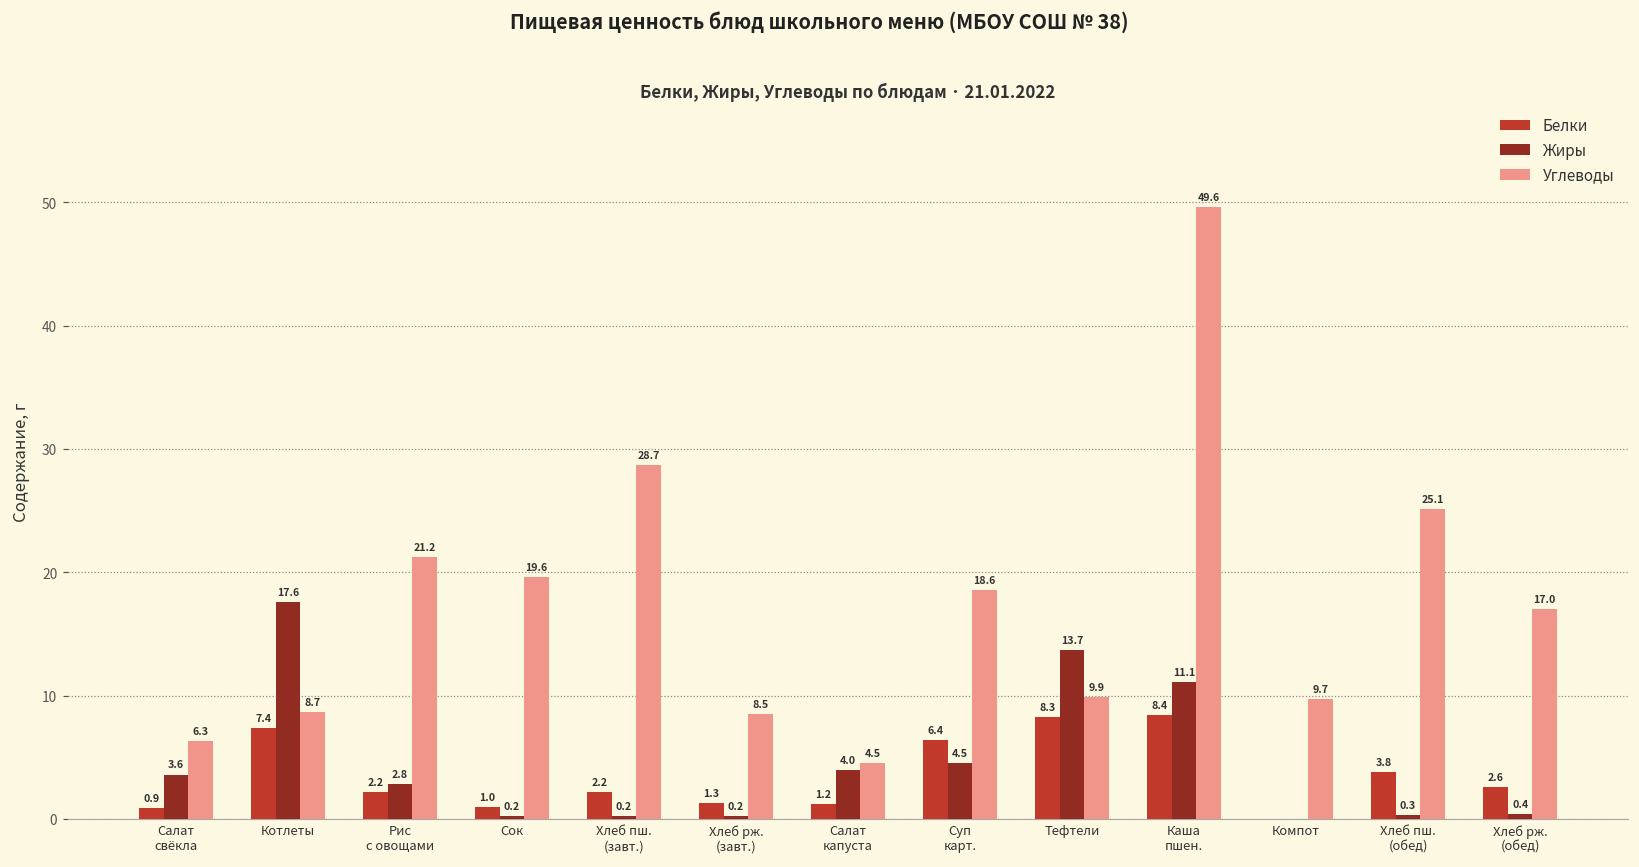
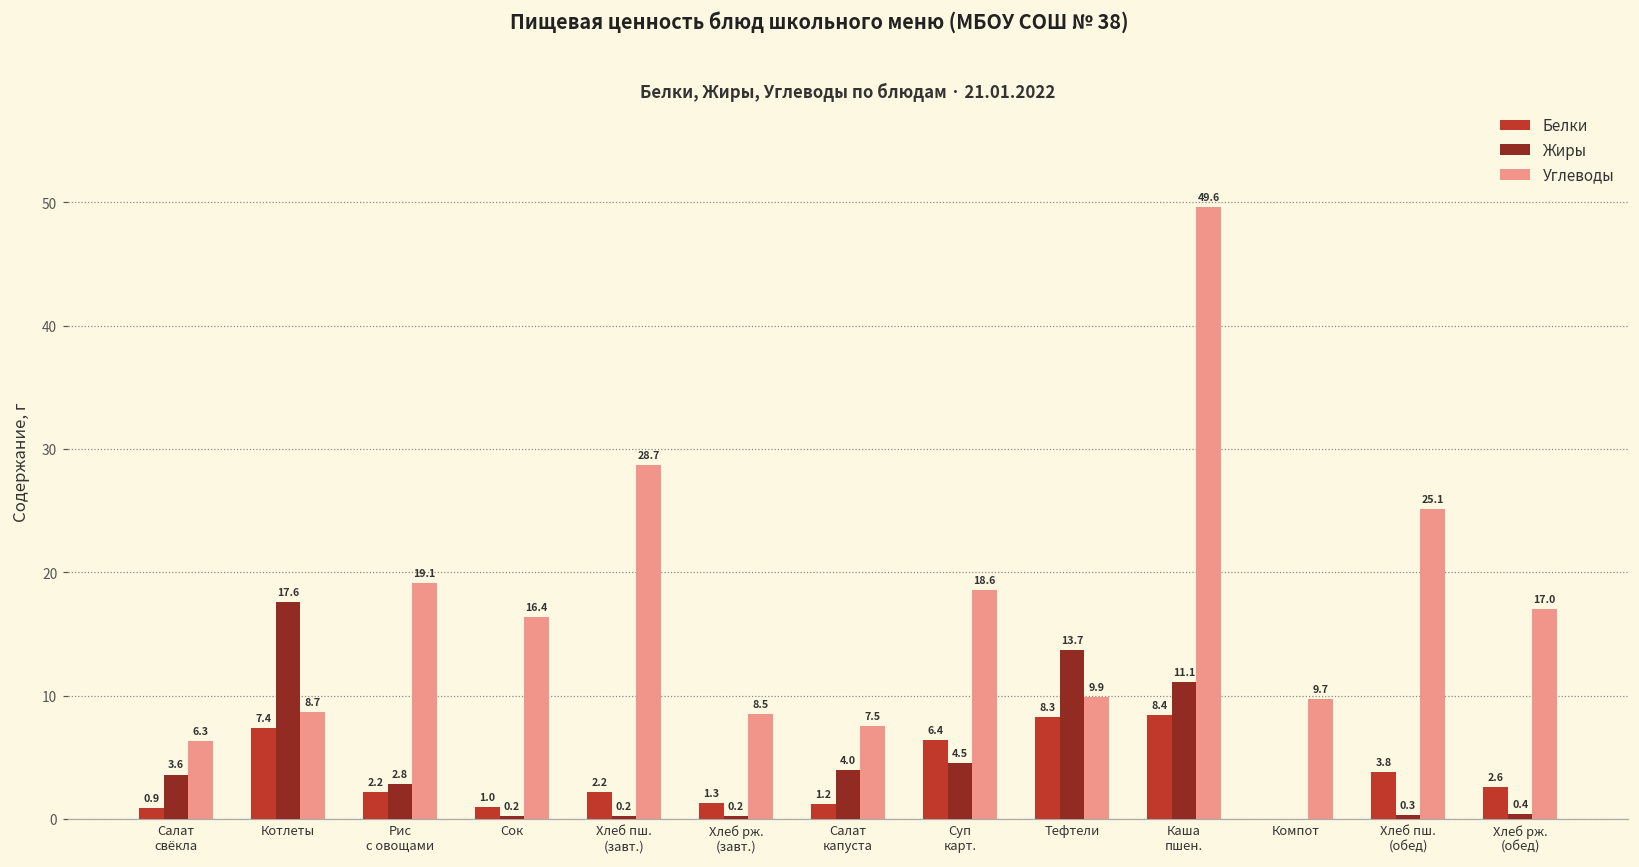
  {
    "Углеводы": {
      "Салат свёкла": 6.3,
      "Котлеты": 8.7,
-     "Рис с овощами": 21.2,
-     "Сок": 19.6,
+     "Рис с овощами": 19.1,
+     "Сок": 16.4,
      "Хлеб пш. (завт.)": 28.7,
      "Хлеб рж. (завт.)": 8.5,
-     "Салат капуста": 4.5,
+     "Салат капуста": 7.5,
      "Суп карт.": 18.6,
      "Тефтели": 9.9,
      "Каша пшен.": 49.6,
      "Компот": 9.7,
      "Хлеб пш. (обед)": 25.1,
      "Хлеб рж. (обед)": 17.0
    }
  }
